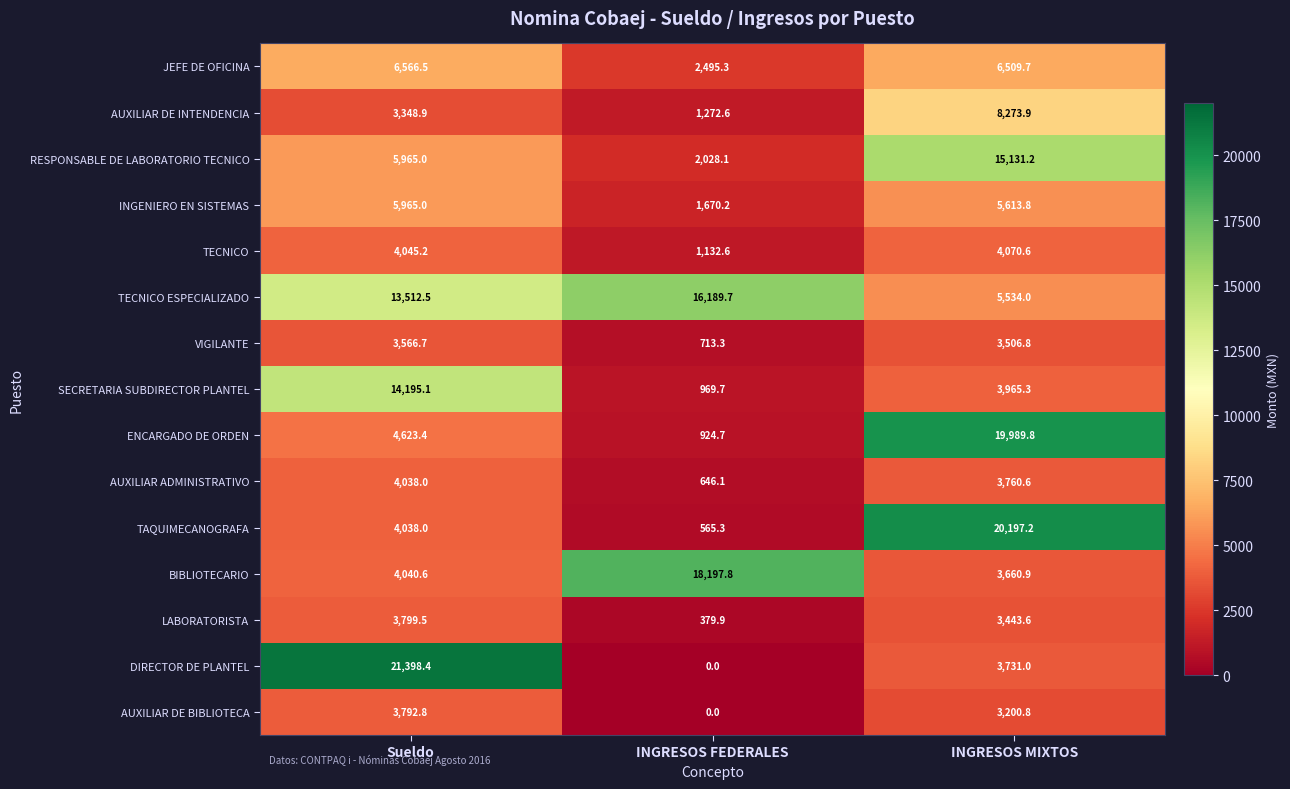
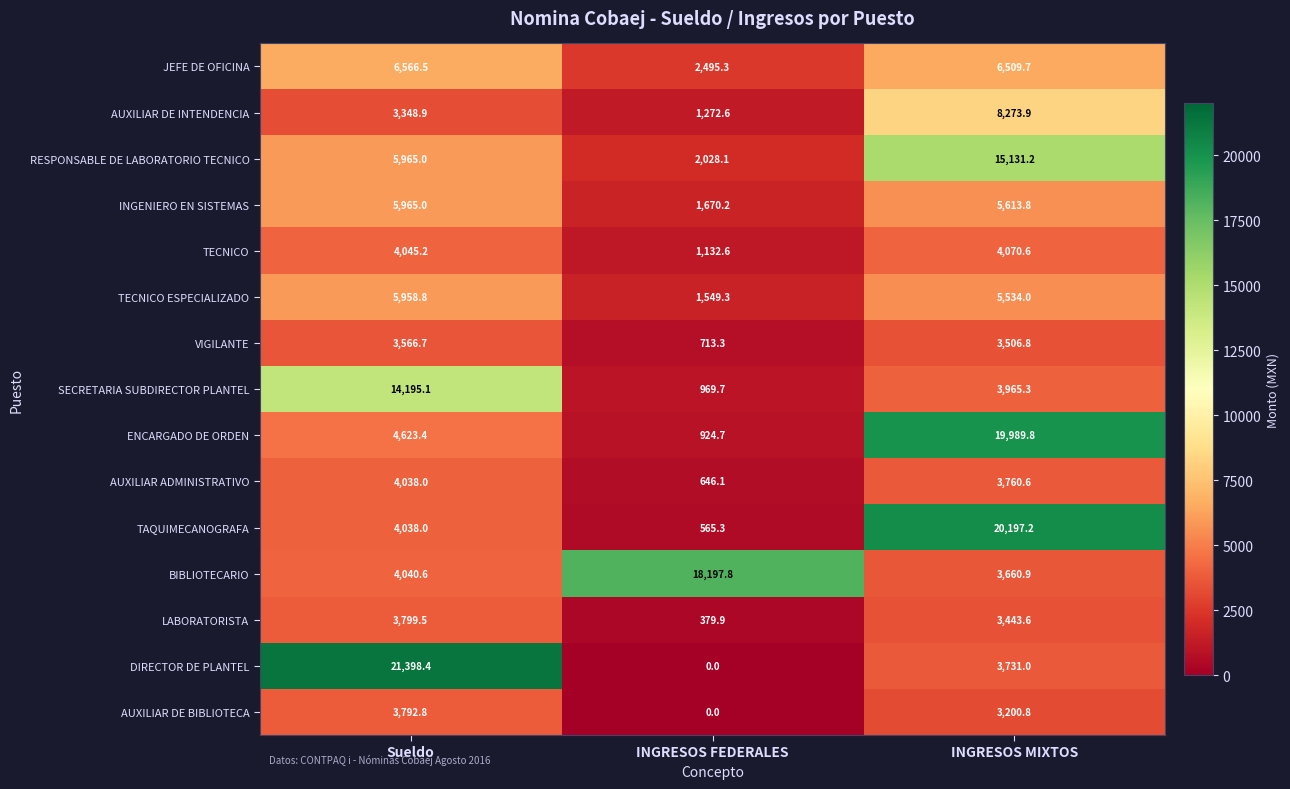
  {
    "JEFE DE OFICINA": {
      "Sueldo": "6,566.5",
      "INGRESOS FEDERALES": "2,495.3",
      "INGRESOS MIXTOS": "6,509.7"
    },
    "AUXILIAR DE INTENDENCIA": {
      "Sueldo": "3,348.9",
      "INGRESOS FEDERALES": "1,272.6",
      "INGRESOS MIXTOS": "8,273.9"
    },
    "RESPONSABLE DE LABORATORIO TECNICO": {
      "Sueldo": "5,965.0",
      "INGRESOS FEDERALES": "2,028.1",
      "INGRESOS MIXTOS": "15,131.2"
    },
    "INGENIERO EN SISTEMAS": {
      "Sueldo": "5,965.0",
      "INGRESOS FEDERALES": "1,670.2",
      "INGRESOS MIXTOS": "5,613.8"
    },
    "TECNICO": {
      "Sueldo": "4,045.2",
      "INGRESOS FEDERALES": "1,132.6",
      "INGRESOS MIXTOS": "4,070.6"
    },
    "TECNICO ESPECIALIZADO": {
-     "Sueldo": "13,512.5",
-     "INGRESOS FEDERALES": "16,189.7",
+     "Sueldo": "5,958.8",
+     "INGRESOS FEDERALES": "1,549.3",
      "INGRESOS MIXTOS": "5,534.0"
    },
    "VIGILANTE": {
      "Sueldo": "3,566.7",
      "INGRESOS FEDERALES": "713.3",
      "INGRESOS MIXTOS": "3,506.8"
    },
    "SECRETARIA SUBDIRECTOR PLANTEL": {
      "Sueldo": "14,195.1",
      "INGRESOS FEDERALES": "969.7",
      "INGRESOS MIXTOS": "3,965.3"
    },
    "ENCARGADO DE ORDEN": {
      "Sueldo": "4,623.4",
      "INGRESOS FEDERALES": "924.7",
      "INGRESOS MIXTOS": "19,989.8"
    },
    "AUXILIAR ADMINISTRATIVO": {
      "Sueldo": "4,038.0",
      "INGRESOS FEDERALES": "646.1",
      "INGRESOS MIXTOS": "3,760.6"
    },
    "TAQUIMECANOGRAFA": {
      "Sueldo": "4,038.0",
      "INGRESOS FEDERALES": "565.3",
      "INGRESOS MIXTOS": "20,197.2"
    },
    "BIBLIOTECARIO": {
      "Sueldo": "4,040.6",
      "INGRESOS FEDERALES": "18,197.8",
      "INGRESOS MIXTOS": "3,660.9"
    },
    "LABORATORISTA": {
      "Sueldo": "3,799.5",
      "INGRESOS FEDERALES": "379.9",
      "INGRESOS MIXTOS": "3,443.6"
    },
    "DIRECTOR DE PLANTEL": {
      "Sueldo": "21,398.4",
      "INGRESOS FEDERALES": "0.0",
      "INGRESOS MIXTOS": "3,731.0"
    },
    "AUXILIAR DE BIBLIOTECA": {
      "Sueldo": "3,792.8",
      "INGRESOS FEDERALES": "0.0",
      "INGRESOS MIXTOS": "3,200.8"
    }
  }
